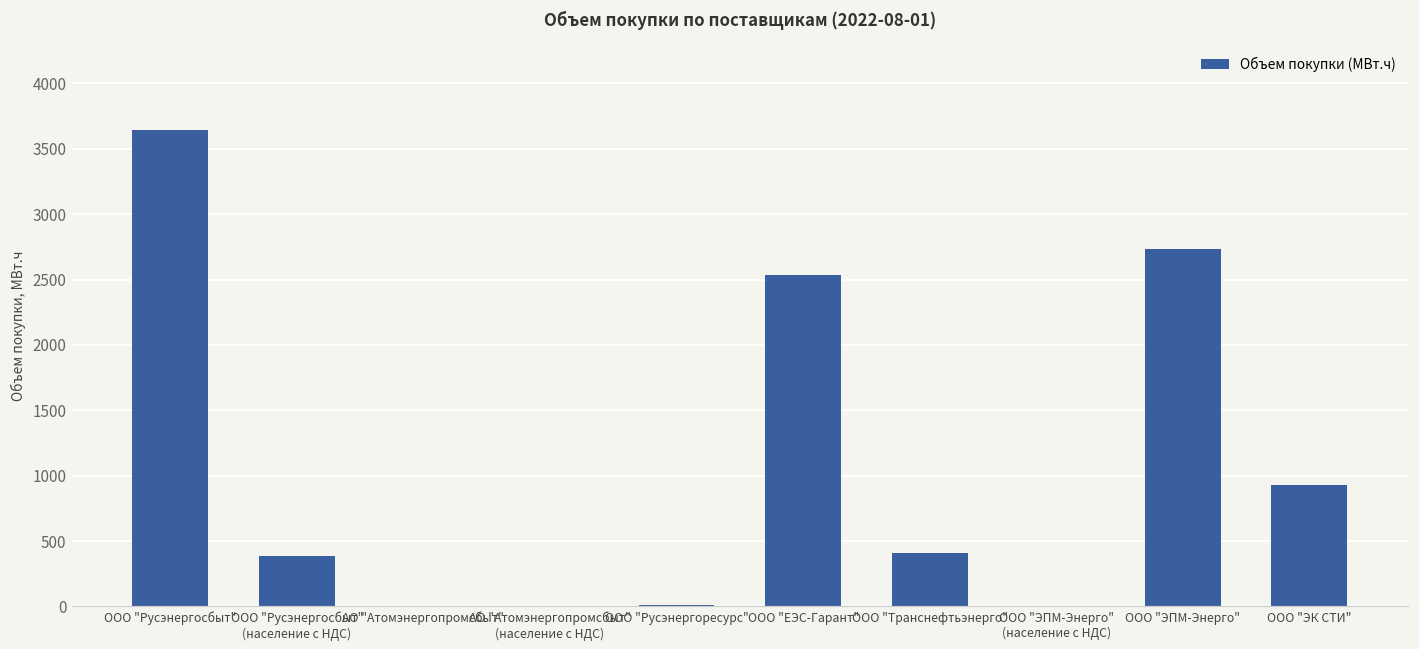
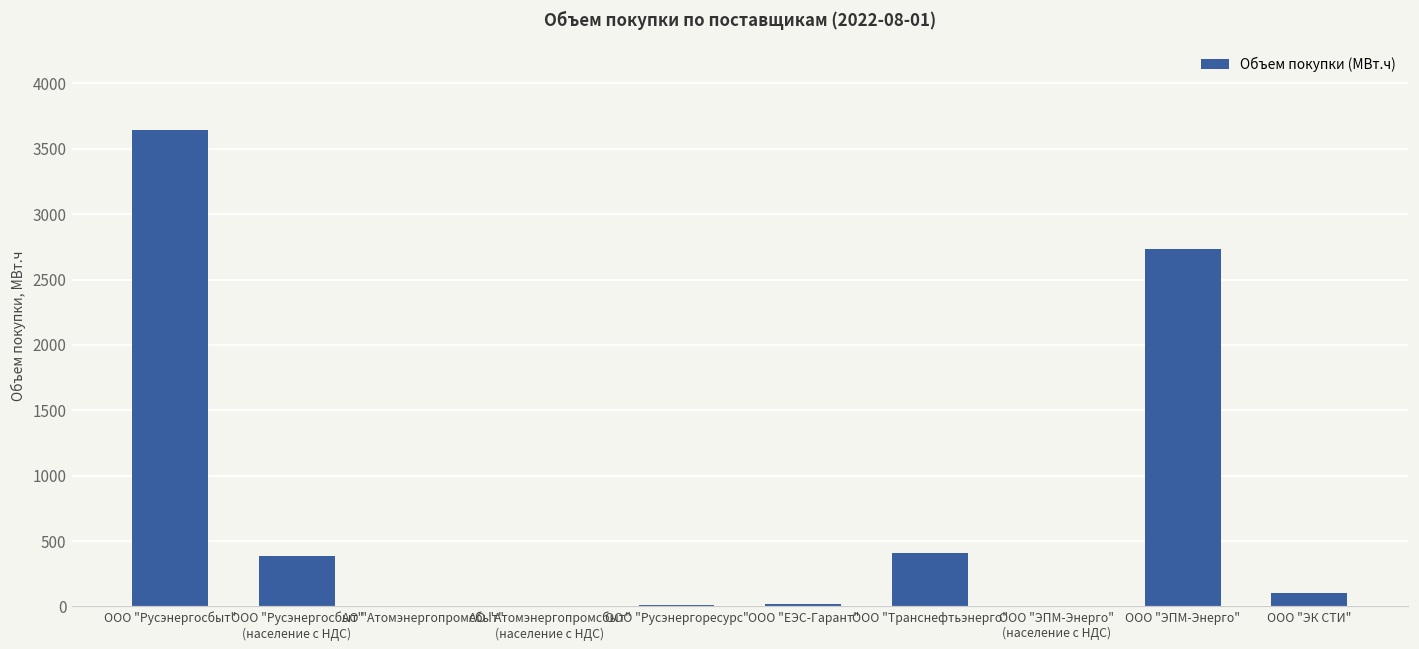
  {
    "ООО \"Русэнергосбыт\"": 3640,
    "ООО \"Русэнергосбыт\" (население с НДС)": 390,
-   "ООО \"ЕЭС-Гарант\"": 2540,
+   "ООО \"ЕЭС-Гарант\"": 20,
    "ООО \"Транснефтьэнерго\"": 410,
    "ООО \"ЭПМ-Энерго\"": 2730,
-   "ООО \"ЭК СТИ\"": 930
+   "ООО \"ЭК СТИ\"": 100
  }
